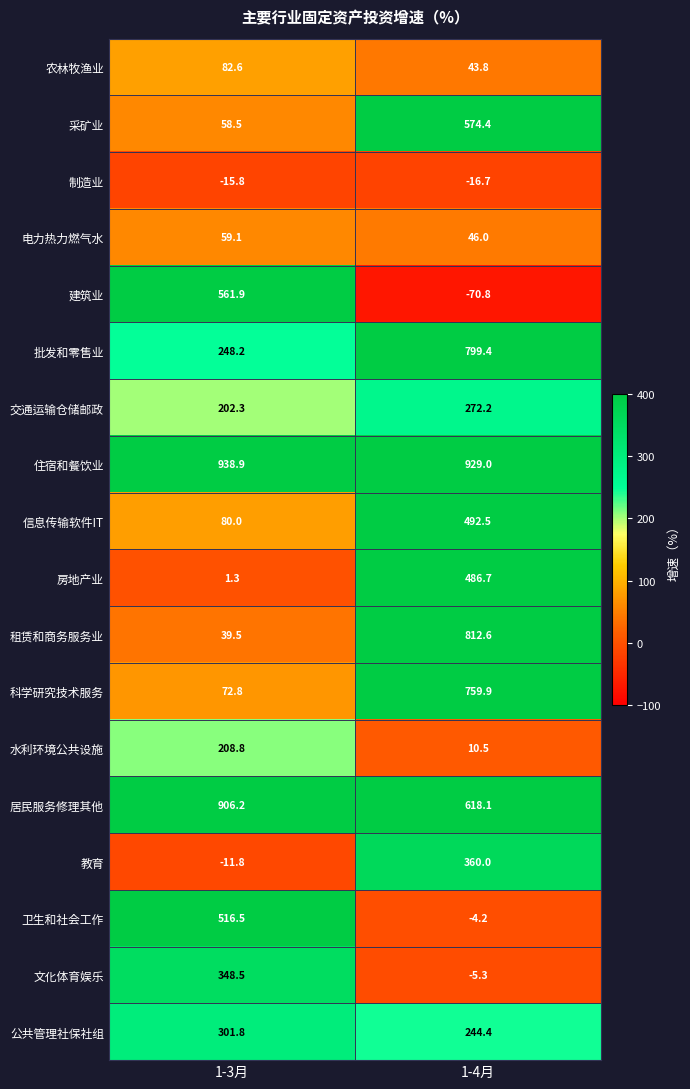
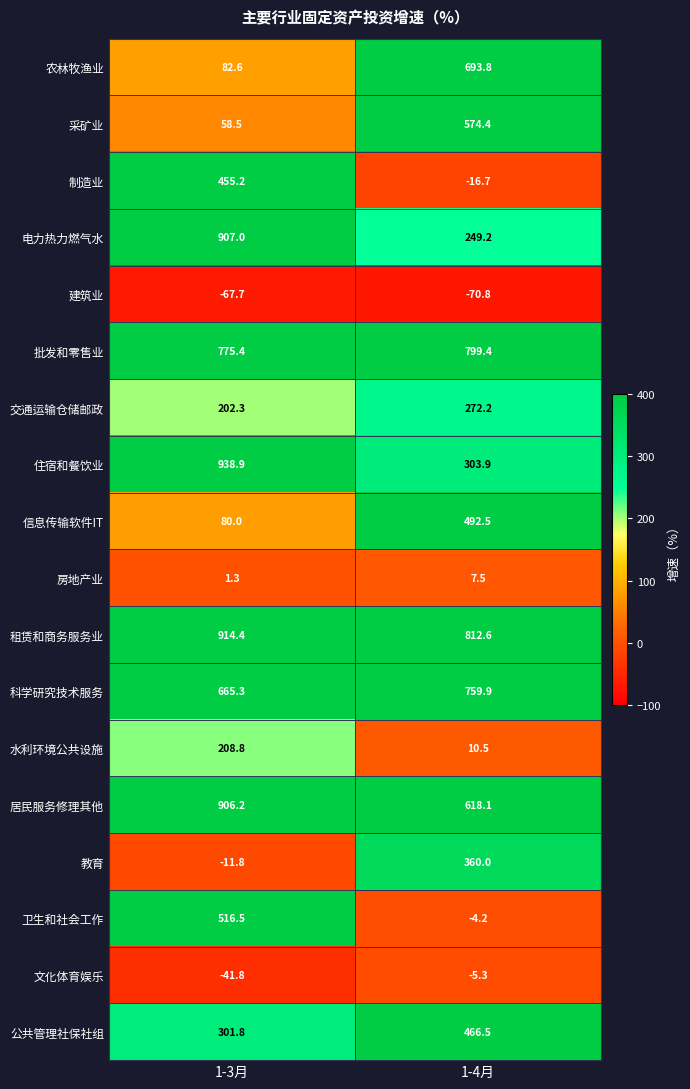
  {
    "农林牧渔业": {
      "1-3月": 82.6,
-     "1-4月": 43.8
+     "1-4月": 693.8
    },
    "采矿业": {
      "1-3月": 58.5,
      "1-4月": 574.4
    },
    "制造业": {
-     "1-3月": -15.8,
+     "1-3月": 455.2,
      "1-4月": -16.7
    },
    "电力热力燃气水": {
-     "1-3月": 59.1,
-     "1-4月": 46.0
+     "1-3月": 907.0,
+     "1-4月": 249.2
    },
    "建筑业": {
-     "1-3月": 561.9,
+     "1-3月": -67.7,
      "1-4月": -70.8
    },
    "批发和零售业": {
-     "1-3月": 248.2,
+     "1-3月": 775.4,
      "1-4月": 799.4
    },
    "交通运输仓储邮政": {
      "1-3月": 202.3,
      "1-4月": 272.2
    },
    "住宿和餐饮业": {
      "1-3月": 938.9,
-     "1-4月": 929.0
+     "1-4月": 303.9
    },
    "信息传输软件IT": {
      "1-3月": 80.0,
      "1-4月": 492.5
    },
    "房地产业": {
      "1-3月": 1.3,
-     "1-4月": 486.7
+     "1-4月": 7.5
    },
    "租赁和商务服务业": {
-     "1-3月": 39.5,
+     "1-3月": 914.4,
      "1-4月": 812.6
    },
    "科学研究技术服务": {
-     "1-3月": 72.8,
+     "1-3月": 665.3,
      "1-4月": 759.9
    },
    "水利环境公共设施": {
      "1-3月": 208.8,
      "1-4月": 10.5
    },
    "居民服务修理其他": {
      "1-3月": 906.2,
      "1-4月": 618.1
    },
    "教育": {
      "1-3月": -11.8,
      "1-4月": 360.0
    },
    "卫生和社会工作": {
      "1-3月": 516.5,
      "1-4月": -4.2
    },
    "文化体育娱乐": {
-     "1-3月": 348.5,
+     "1-3月": -41.8,
      "1-4月": -5.3
    },
    "公共管理社保社组": {
      "1-3月": 301.8,
-     "1-4月": 244.4
+     "1-4月": 466.5
    }
  }
